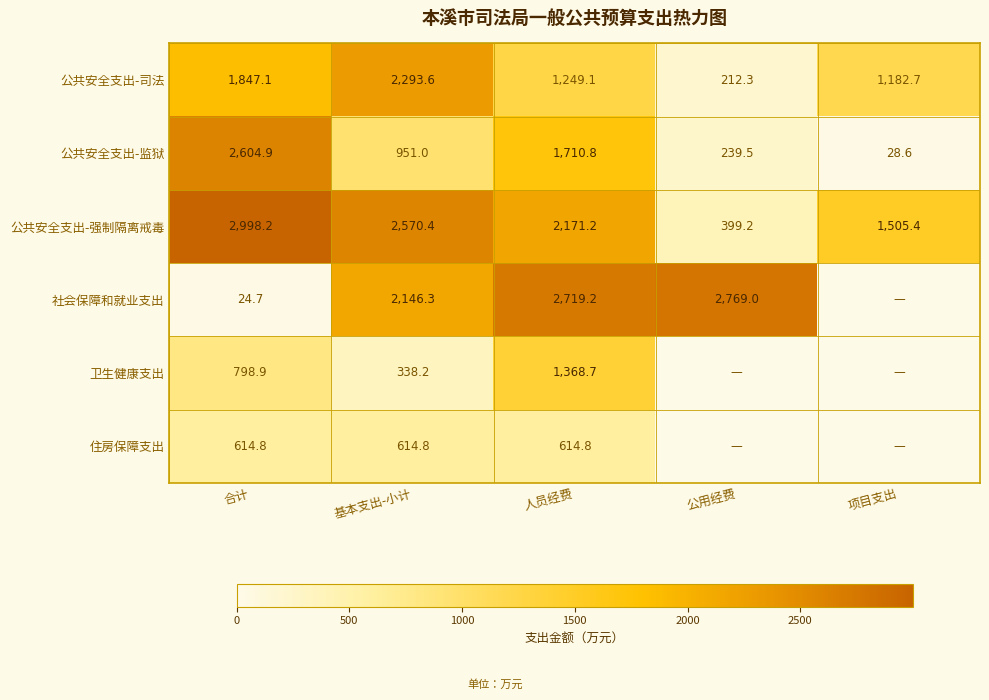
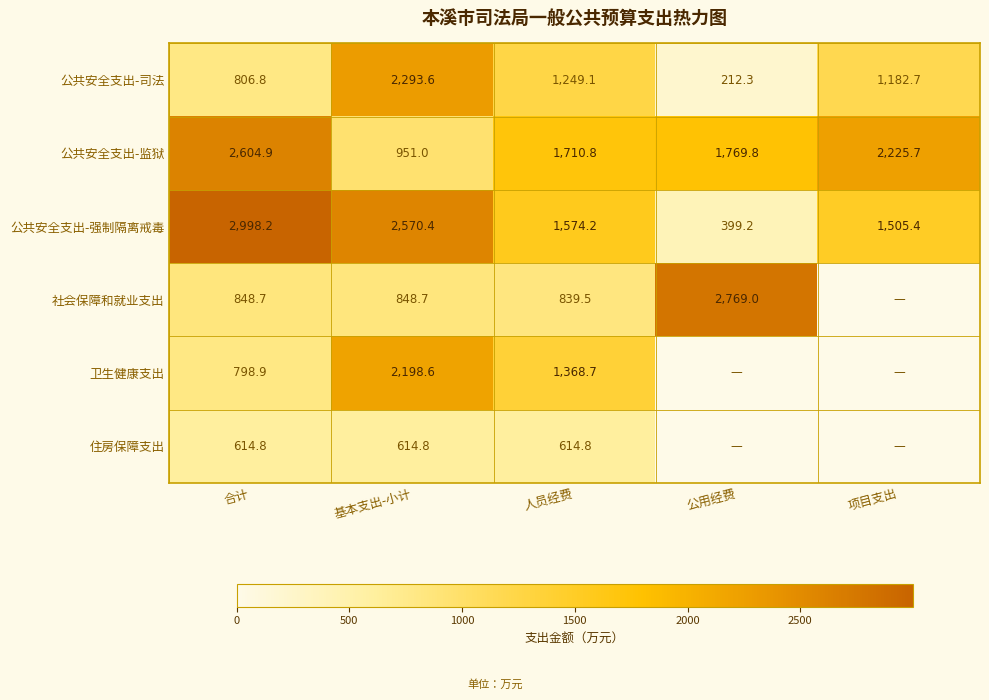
  {
    "公共安全支出-司法": {
-     "合计": "1,847.1",
+     "合计": "806.8",
      "基本支出-小计": "2,293.6",
      "人员经费": "1,249.1",
      "公用经费": "212.3",
      "项目支出": "1,182.7"
    },
    "公共安全支出-监狱": {
      "合计": "2,604.9",
      "基本支出-小计": "951.0",
      "人员经费": "1,710.8",
-     "公用经费": "239.5",
-     "项目支出": "28.6"
+     "公用经费": "1,769.8",
+     "项目支出": "2,225.7"
    },
    "公共安全支出-强制隔离戒毒": {
      "合计": "2,998.2",
      "基本支出-小计": "2,570.4",
-     "人员经费": "2,171.2",
+     "人员经费": "1,574.2",
      "公用经费": "399.2",
      "项目支出": "1,505.4"
    },
    "社会保障和就业支出": {
-     "合计": "24.7",
-     "基本支出-小计": "2,146.3",
-     "人员经费": "2,719.2",
+     "合计": "848.7",
+     "基本支出-小计": "848.7",
+     "人员经费": "839.5",
      "公用经费": "2,769.0"
    },
    "卫生健康支出": {
      "合计": "798.9",
-     "基本支出-小计": "338.2",
+     "基本支出-小计": "2,198.6",
      "人员经费": "1,368.7"
    },
    "住房保障支出": {
      "合计": "614.8",
      "基本支出-小计": "614.8",
      "人员经费": "614.8"
    }
  }
